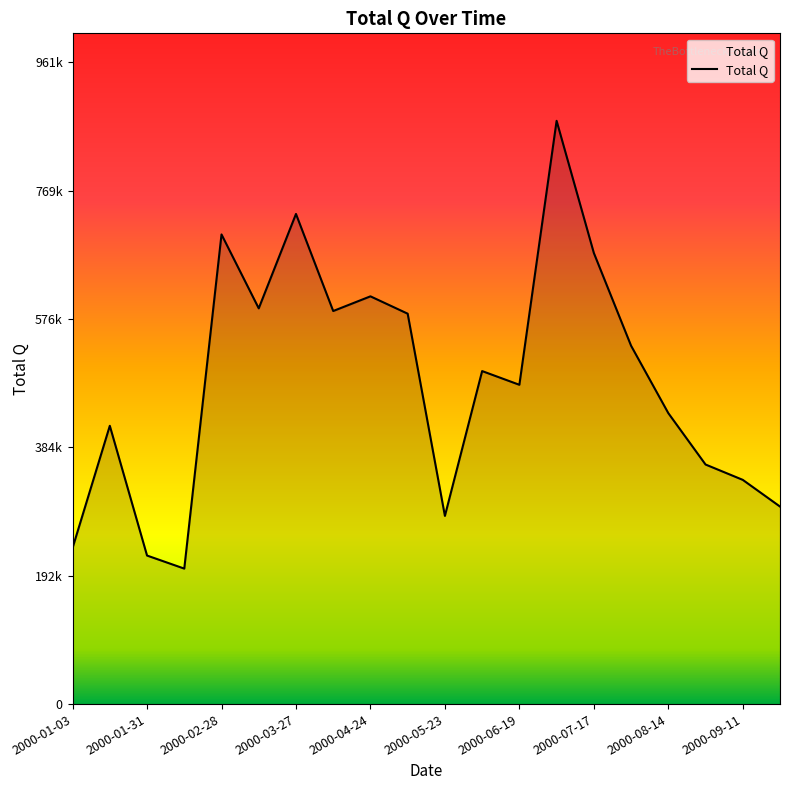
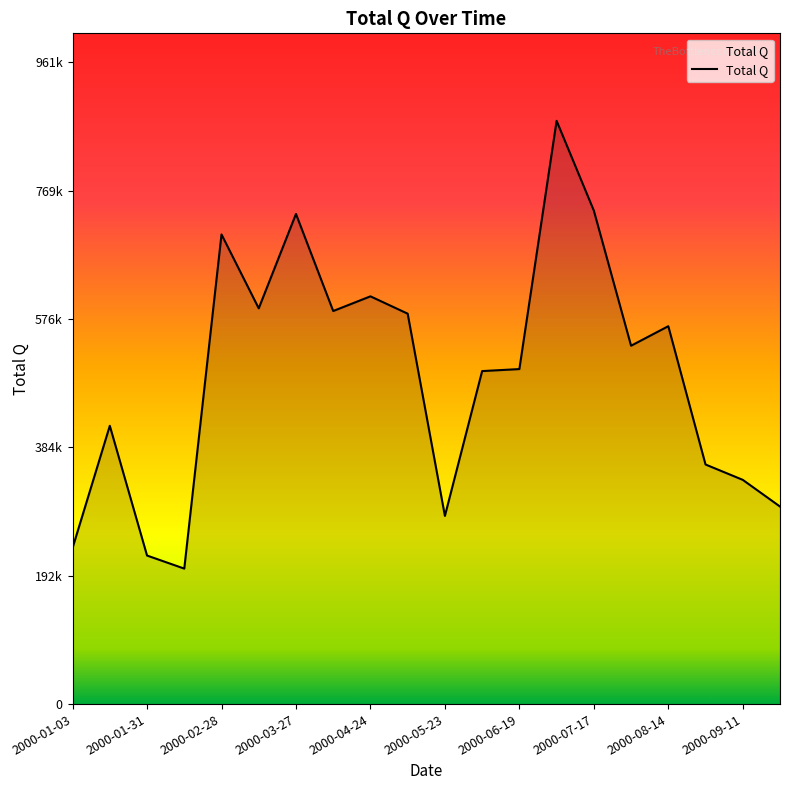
  {
    "2000-01-03": 230000,
    "2000-01-31": 220000,
    "2000-02-28": 700000,
    "2000-03-27": 730000,
    "2000-04-24": 610000,
    "2000-05-23": 280000,
-   "2000-06-19": 480000,
-   "2000-07-17": 680000,
-   "2000-08-14": 440000,
+   "2000-06-19": 500000,
+   "2000-07-17": 740000,
+   "2000-08-14": 570000,
    "2000-09-11": 340000
  }
